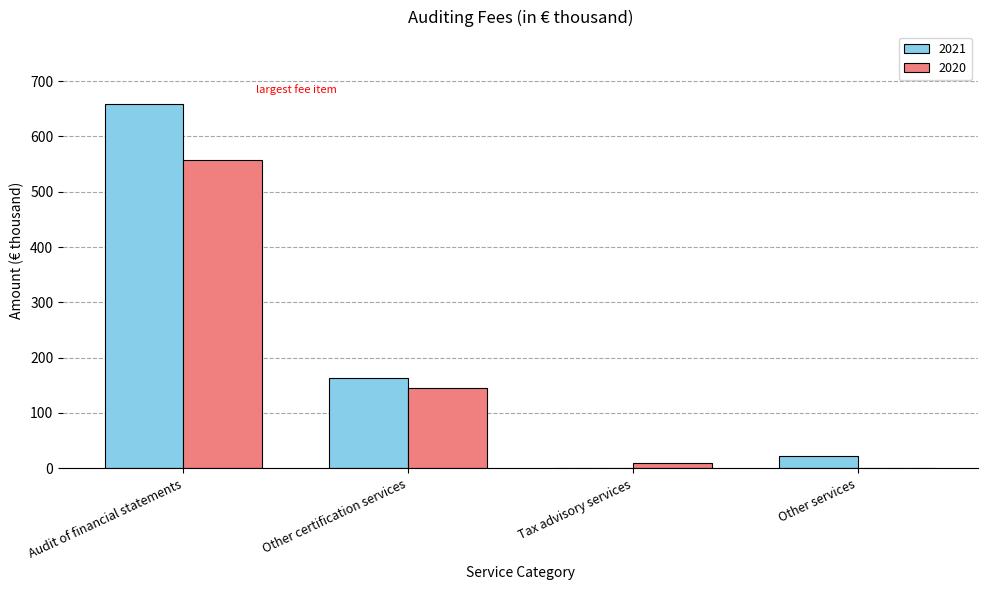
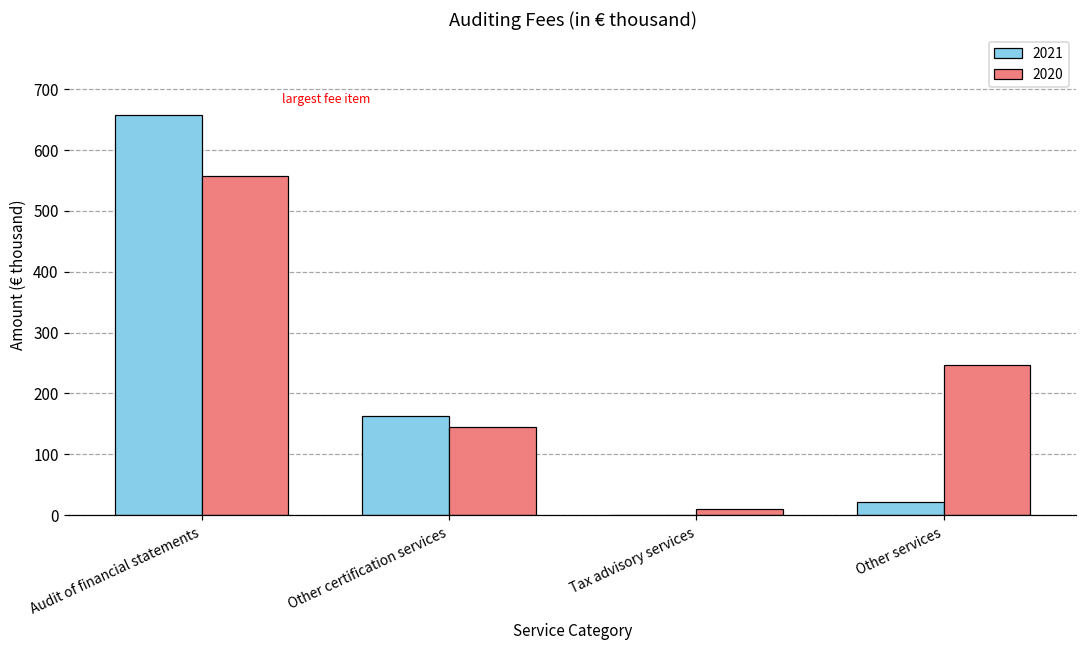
  {
    "2021": {
      "Audit of financial statements": 660,
      "Other certification services": 160,
      "Tax advisory services": 0,
      "Other services": 20
    },
    "2020": {
      "Audit of financial statements": 560,
      "Other certification services": 150,
      "Tax advisory services": 10,
-     "Other services": 0
+     "Other services": 250
    }
  }
